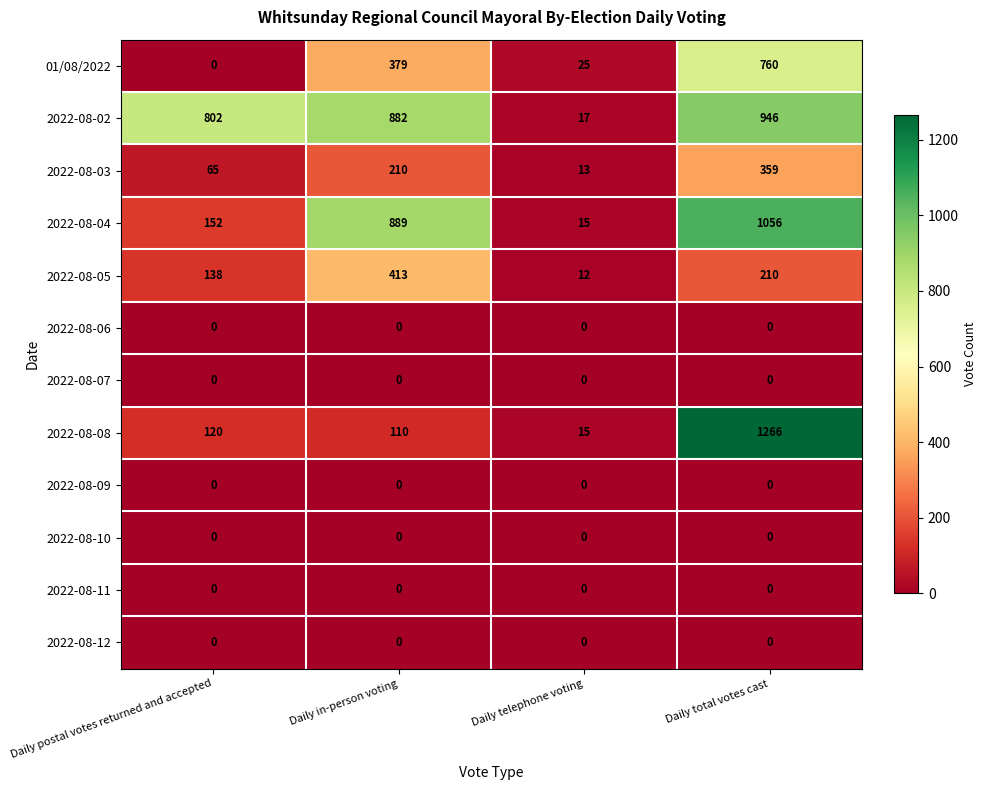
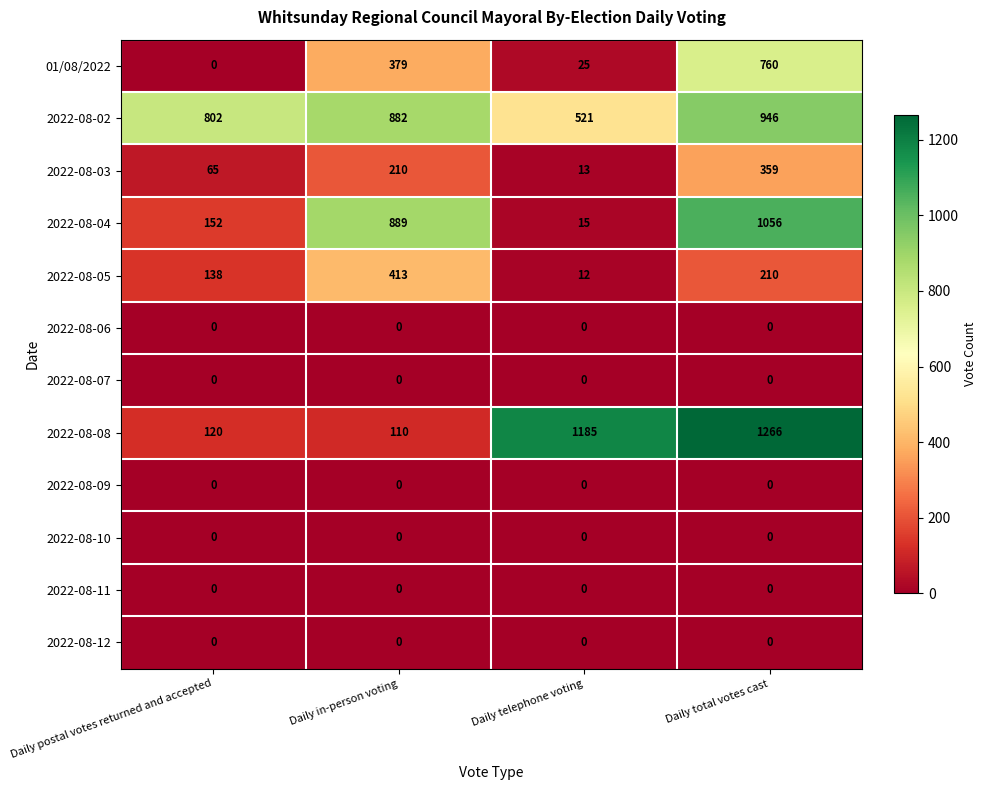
  {
    "01/08/2022": {
      "Daily postal votes returned and accepted": 0,
      "Daily in-person voting": 379,
      "Daily telephone voting": 25,
      "Daily total votes cast": 760
    },
    "2022-08-02": {
      "Daily postal votes returned and accepted": 802,
      "Daily in-person voting": 882,
-     "Daily telephone voting": 17,
+     "Daily telephone voting": 521,
      "Daily total votes cast": 946
    },
    "2022-08-03": {
      "Daily postal votes returned and accepted": 65,
      "Daily in-person voting": 210,
      "Daily telephone voting": 13,
      "Daily total votes cast": 359
    },
    "2022-08-04": {
      "Daily postal votes returned and accepted": 152,
      "Daily in-person voting": 889,
      "Daily telephone voting": 15,
      "Daily total votes cast": 1056
    },
    "2022-08-05": {
      "Daily postal votes returned and accepted": 138,
      "Daily in-person voting": 413,
      "Daily telephone voting": 12,
      "Daily total votes cast": 210
    },
    "2022-08-06": {
      "Daily postal votes returned and accepted": 0,
      "Daily in-person voting": 0,
      "Daily telephone voting": 0,
      "Daily total votes cast": 0
    },
    "2022-08-07": {
      "Daily postal votes returned and accepted": 0,
      "Daily in-person voting": 0,
      "Daily telephone voting": 0,
      "Daily total votes cast": 0
    },
    "2022-08-08": {
      "Daily postal votes returned and accepted": 120,
      "Daily in-person voting": 110,
-     "Daily telephone voting": 15,
+     "Daily telephone voting": 1185,
      "Daily total votes cast": 1266
    },
    "2022-08-09": {
      "Daily postal votes returned and accepted": 0,
      "Daily in-person voting": 0,
      "Daily telephone voting": 0,
      "Daily total votes cast": 0
    },
    "2022-08-10": {
      "Daily postal votes returned and accepted": 0,
      "Daily in-person voting": 0,
      "Daily telephone voting": 0,
      "Daily total votes cast": 0
    },
    "2022-08-11": {
      "Daily postal votes returned and accepted": 0,
      "Daily in-person voting": 0,
      "Daily telephone voting": 0,
      "Daily total votes cast": 0
    },
    "2022-08-12": {
      "Daily postal votes returned and accepted": 0,
      "Daily in-person voting": 0,
      "Daily telephone voting": 0,
      "Daily total votes cast": 0
    }
  }
